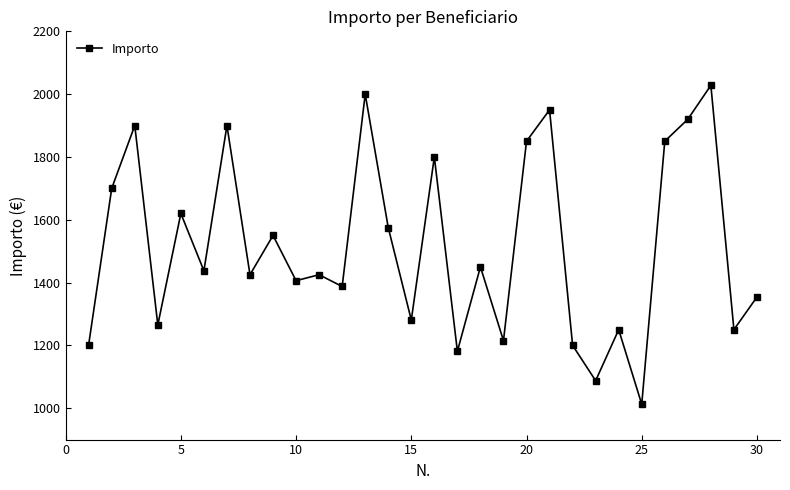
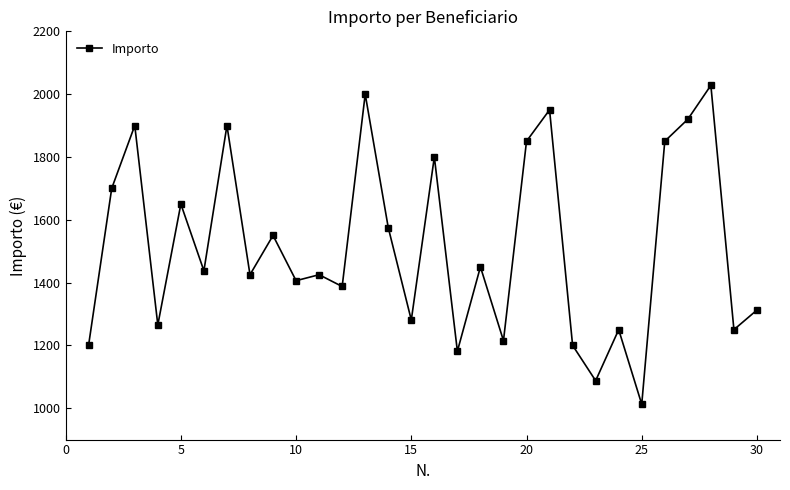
  {
-   "5": 1620,
+   "5": 1650,
    "10": 1410,
    "15": 1280,
    "20": 1850,
    "25": 1010,
-   "30": 1350
+   "30": 1310
  }
